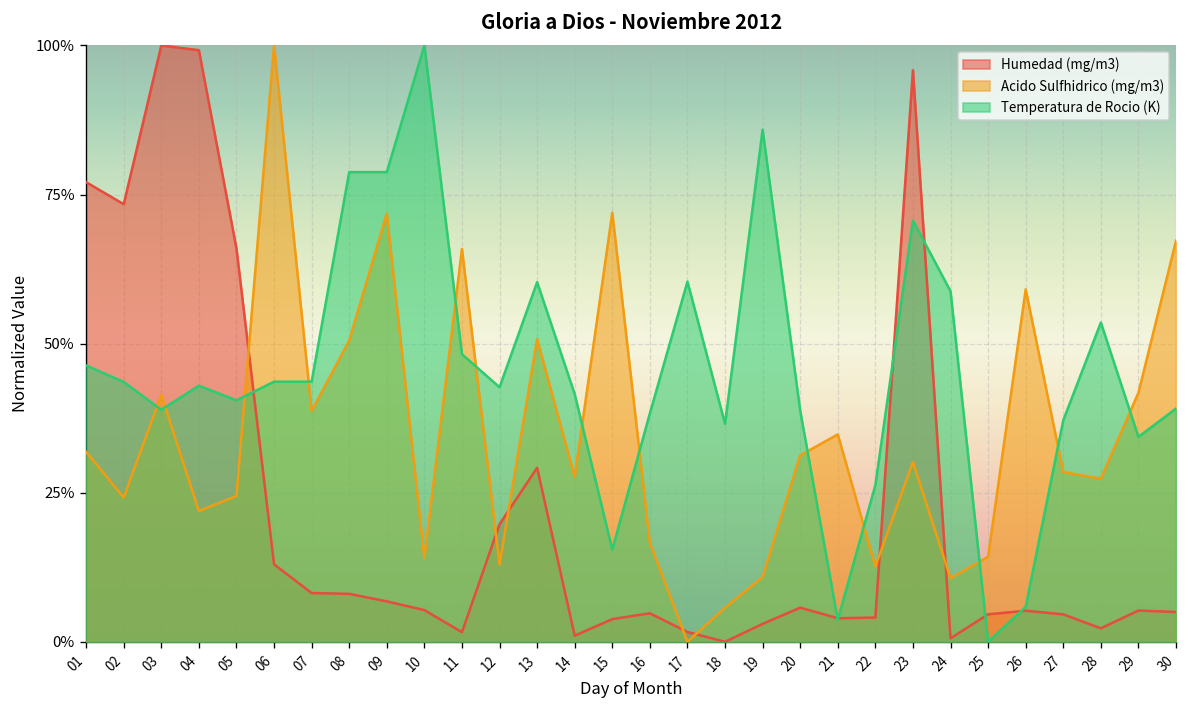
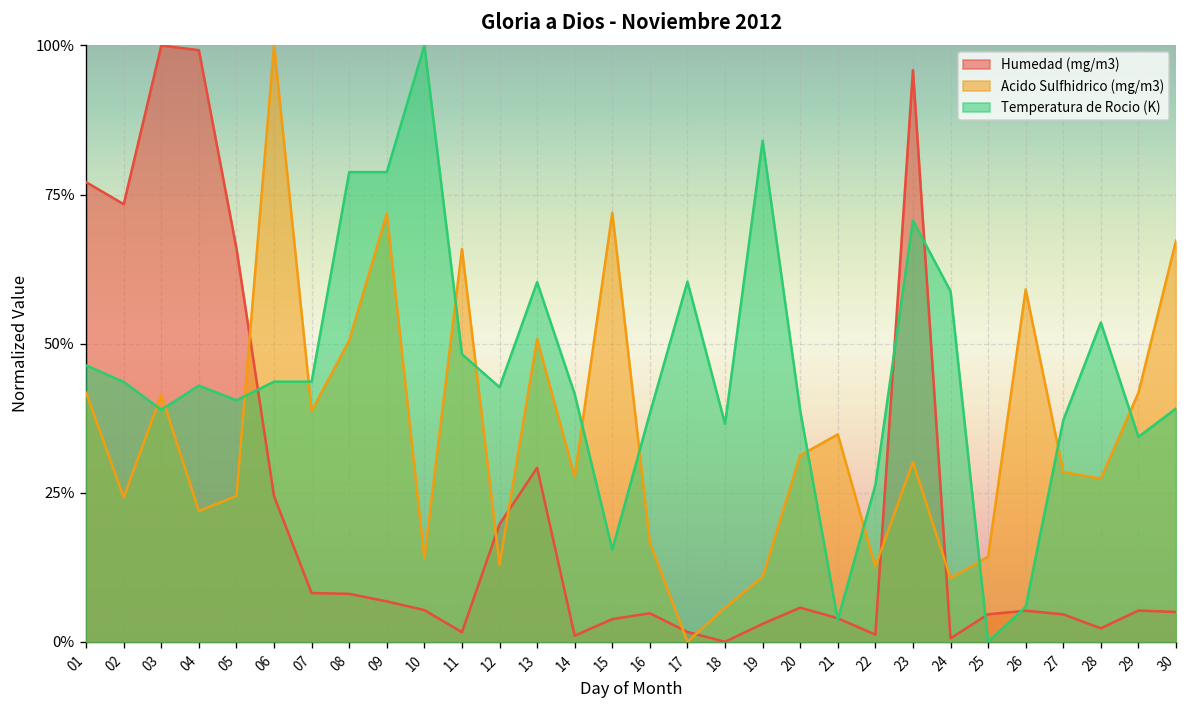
  {
    "Humedad (mg/m3)": {
      "01": "77%",
      "02": "73%",
      "03": "100%",
      "04": "99%",
      "05": "66%",
-     "06": "13%",
+     "06": "24%",
      "07": "8%",
      "08": "8%",
      "09": "7%",
      "10": "5%",
      "11": "2%",
      "12": "20%",
      "13": "29%",
      "14": "1%",
      "15": "4%",
      "16": "5%",
      "17": "2%",
      "18": "0%",
      "19": "3%",
      "20": "6%",
-     "22": "4%",
+     "22": "1%",
      "23": "96%",
      "24": "1%",
      "25": "5%",
      "26": "5%",
      "27": "5%",
      "28": "2%",
      "29": "5%",
      "30": "5%"
    },
    "Acido Sulfhidrico (mg/m3)": {
-     "01": "32%",
+     "01": "42%",
      "02": "24%",
      "03": "41%",
      "04": "22%",
      "05": "24%",
      "06": "100%",
      "07": "39%",
      "08": "51%",
      "09": "72%",
      "10": "14%",
      "11": "66%",
      "12": "13%",
      "13": "51%",
      "14": "28%",
      "15": "72%",
      "16": "17%",
      "17": "0%",
      "18": "6%",
      "19": "11%",
      "20": "31%",
      "21": "35%",
      "22": "13%",
      "23": "30%",
      "24": "11%",
      "25": "14%",
      "26": "59%",
      "27": "28%",
      "28": "27%",
      "29": "42%",
      "30": "67%"
    },
    "Temperatura de Rocio (K)": {
      "01": "46%",
      "02": "44%",
      "03": "39%",
      "04": "43%",
      "05": "40%",
      "06": "44%",
      "07": "44%",
      "08": "79%",
      "09": "79%",
      "10": "100%",
      "11": "48%",
      "12": "43%",
      "13": "60%",
      "14": "42%",
      "15": "15%",
      "16": "38%",
      "17": "60%",
      "18": "37%",
-     "19": "86%",
+     "19": "84%",
      "20": "39%",
      "22": "26%",
      "23": "71%",
      "24": "59%",
      "25": "0%",
      "26": "6%",
      "27": "37%",
      "28": "54%",
      "29": "34%",
      "30": "39%"
    }
  }
